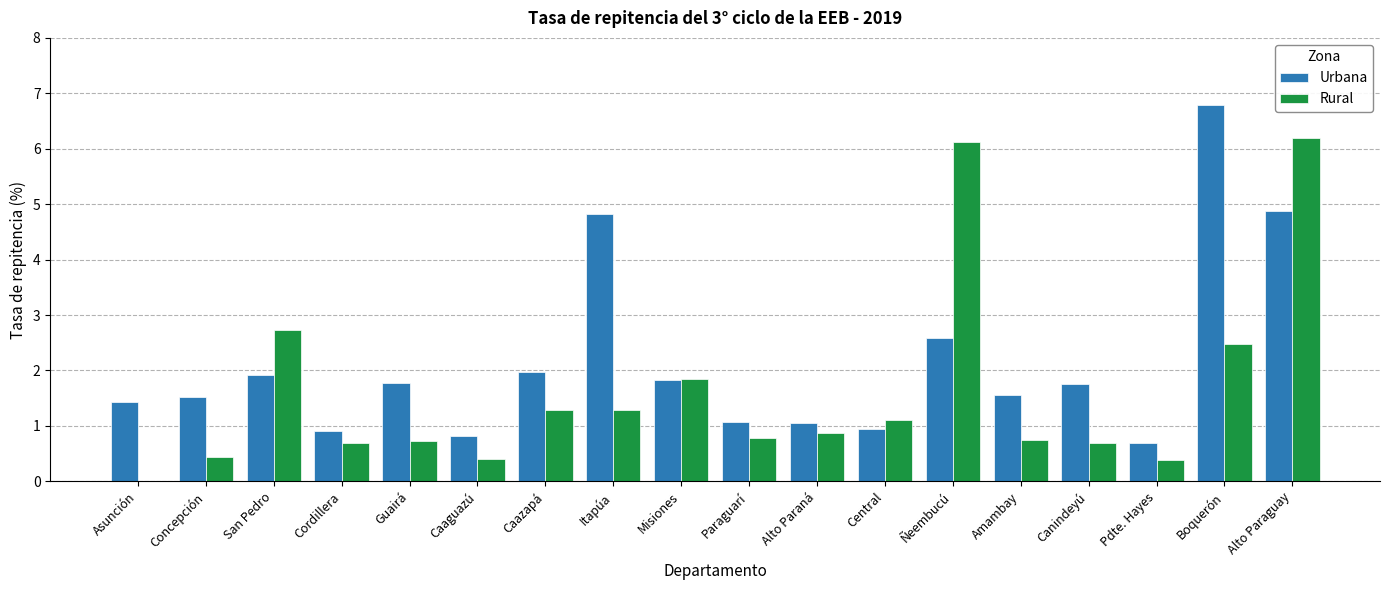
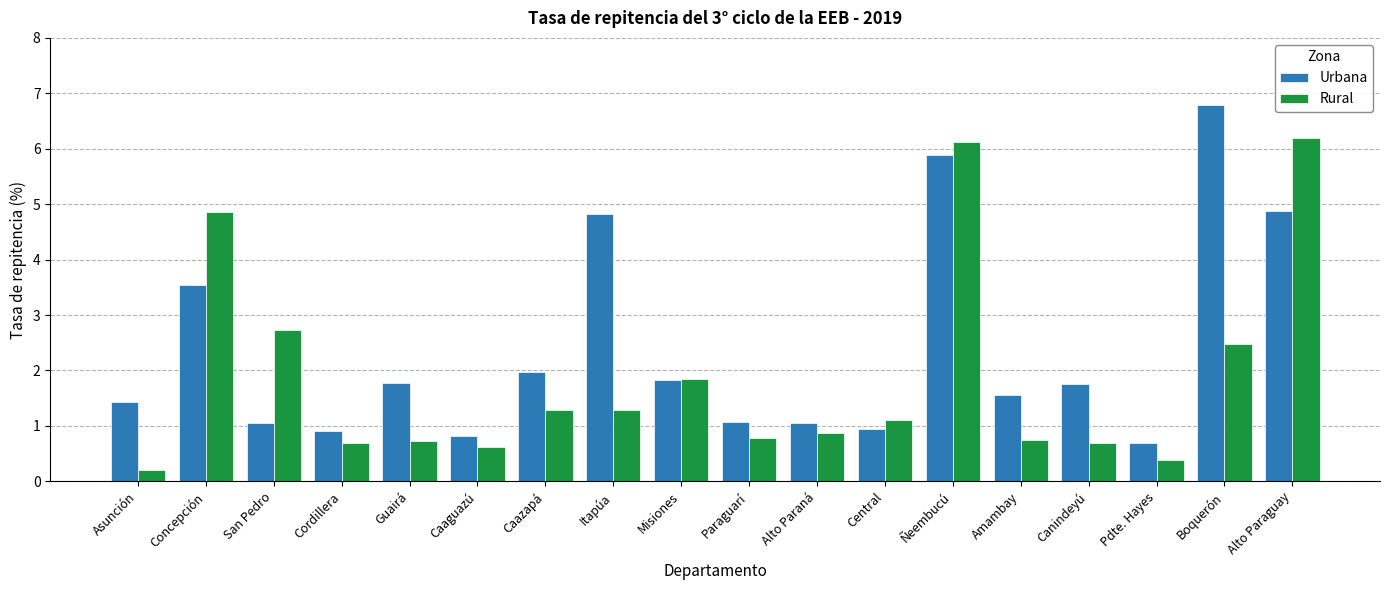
  {
    "Urbana": {
      "Asunción": 1.4,
-     "Concepción": 1.5,
-     "San Pedro": 1.9,
+     "Concepción": 3.5,
+     "San Pedro": 1.1,
      "Cordillera": 0.9,
      "Guairá": 1.8,
      "Caaguazú": 0.8,
      "Caazapá": 2.0,
      "Itapúa": 4.8,
      "Misiones": 1.8,
      "Paraguarí": 1.1,
      "Alto Paraná": 1.1,
      "Central": 0.9,
-     "Ñeembucú": 2.6,
+     "Ñeembucú": 5.9,
      "Amambay": 1.6,
      "Canindeyú": 1.8,
      "Pdte. Hayes": 0.7,
      "Boquerón": 6.8,
      "Alto Paraguay": 4.9
    },
    "Rural": {
-     "Asunción": 0.0,
-     "Concepción": 0.4,
+     "Asunción": 0.2,
+     "Concepción": 4.9,
      "San Pedro": 2.7,
      "Cordillera": 0.7,
      "Guairá": 0.7,
-     "Caaguazú": 0.4,
+     "Caaguazú": 0.6,
      "Caazapá": 1.3,
      "Itapúa": 1.3,
      "Misiones": 1.9,
      "Paraguarí": 0.8,
      "Alto Paraná": 0.9,
      "Central": 1.1,
      "Ñeembucú": 6.1,
      "Amambay": 0.7,
      "Canindeyú": 0.7,
      "Pdte. Hayes": 0.4,
      "Boquerón": 2.5,
      "Alto Paraguay": 6.2
    }
  }
